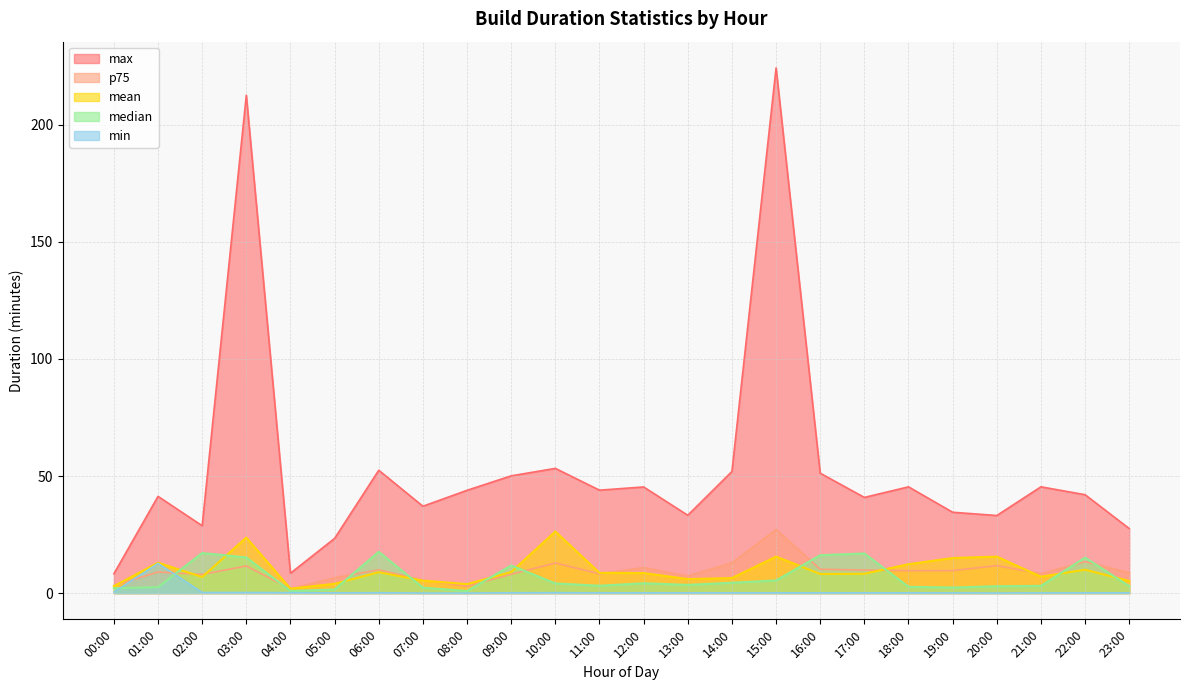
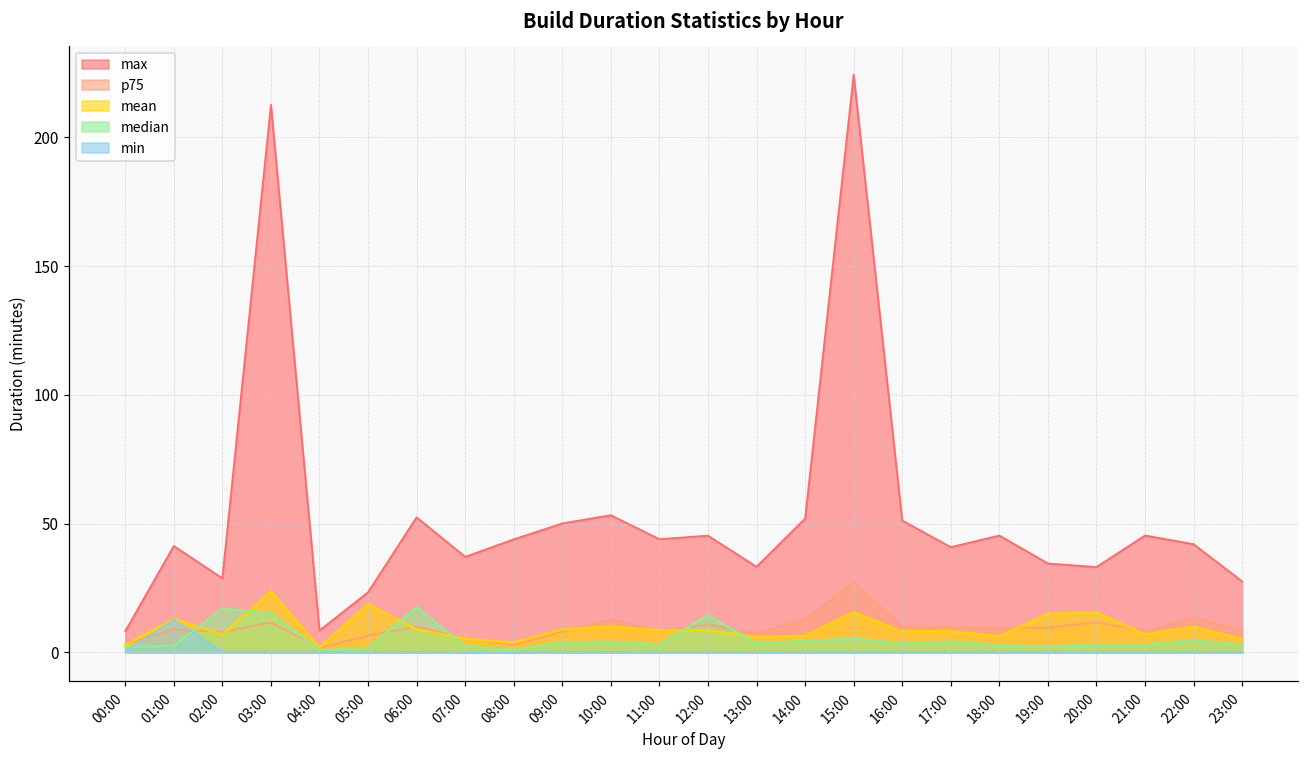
  {
    "mean": {
      "02:00": 7,
      "03:00": 24,
-     "05:00": 4,
-     "10:00": 26,
+     "05:00": 19,
+     "10:00": 10,
      "12:00": 9,
      "13:00": 6,
      "14:00": 6,
      "15:00": 16,
      "16:00": 8,
      "17:00": 8,
-     "18:00": 12,
+     "18:00": 6,
      "19:00": 15,
      "20:00": 16,
      "21:00": 7,
      "22:00": 10,
      "23:00": 5
    },
    "median": {
      "01:00": 3,
      "02:00": 17,
      "03:00": 15,
      "05:00": 2,
      "06:00": 18,
      "07:00": 2,
-     "09:00": 12,
+     "09:00": 4,
      "10:00": 4,
      "11:00": 3,
-     "12:00": 4,
+     "12:00": 14,
      "13:00": 4,
      "14:00": 4,
      "15:00": 5,
-     "16:00": 16,
-     "17:00": 17,
+     "16:00": 4,
+     "17:00": 4,
      "18:00": 3,
      "19:00": 2,
      "20:00": 3,
      "21:00": 3,
-     "22:00": 15,
+     "22:00": 5,
      "23:00": 3
    },
    "min": {
      "00:00": 0,
      "02:00": 0,
      "03:00": 0,
      "05:00": 0,
      "06:00": 0,
      "07:00": 0,
      "09:00": 0,
      "10:00": 0,
      "11:00": 0,
      "12:00": 0,
      "13:00": 0,
      "14:00": 0,
      "15:00": 0,
      "16:00": 0,
      "17:00": 0,
      "18:00": 0,
      "19:00": 0,
      "20:00": 0,
      "21:00": 0,
      "22:00": 0,
      "23:00": 0
    }
  }
